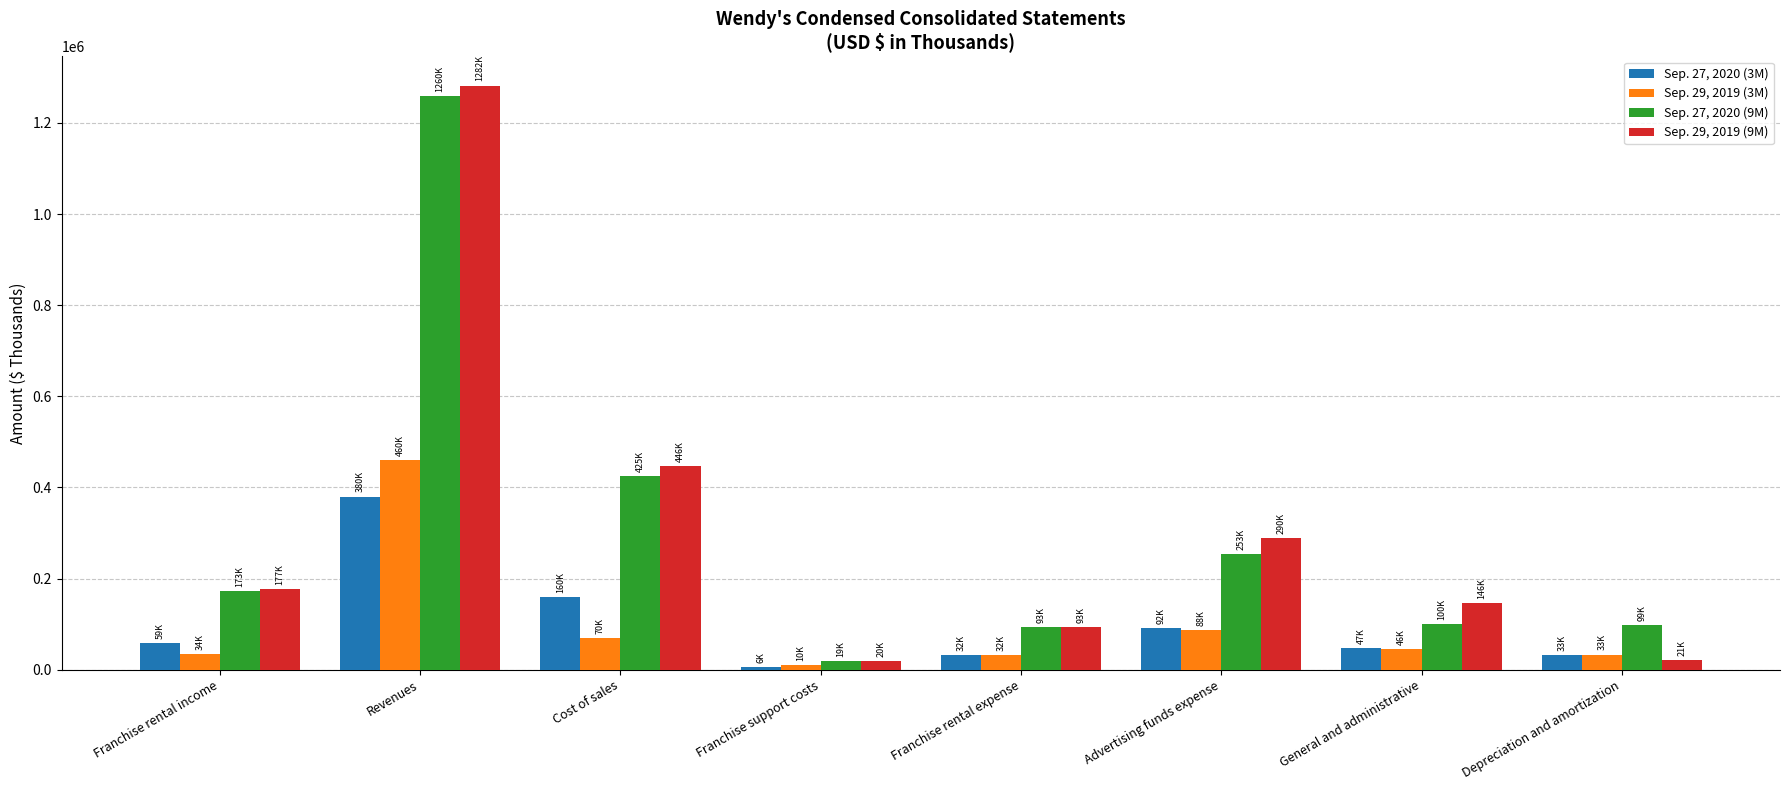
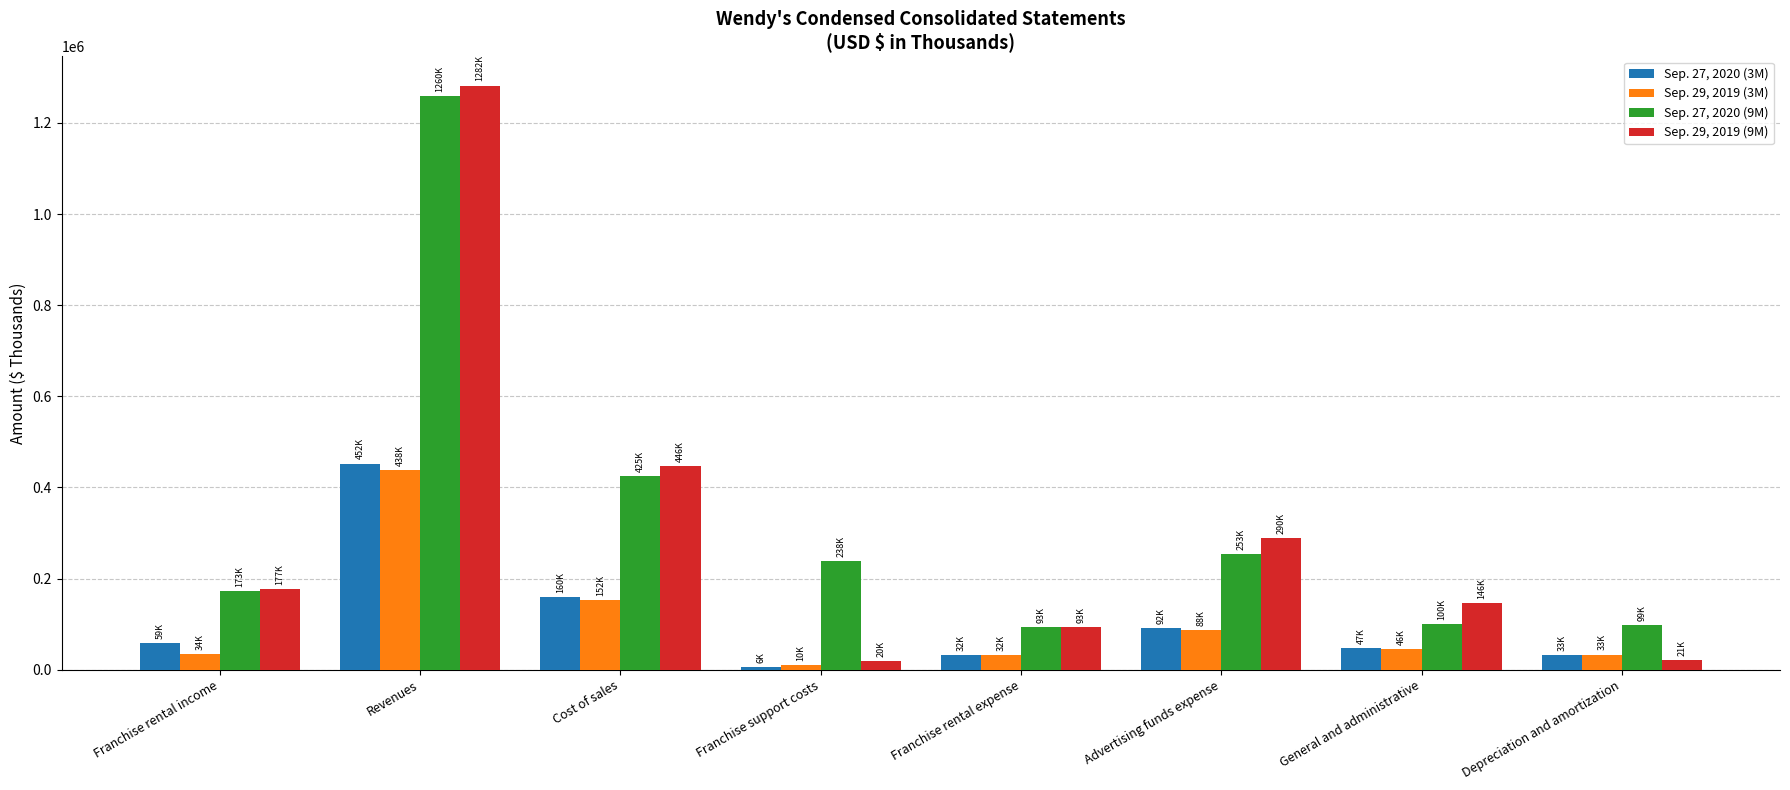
  {
    "Sep. 27, 2020 (3M)": {
      "Franchise rental income": "59K",
-     "Revenues": "380K",
+     "Revenues": "452K",
      "Cost of sales": "160K",
      "Franchise support costs": "6K",
      "Franchise rental expense": "32K",
      "Advertising funds expense": "92K",
      "General and administrative": "47K",
      "Depreciation and amortization": "33K"
    },
    "Sep. 29, 2019 (3M)": {
      "Franchise rental income": "34K",
-     "Revenues": "460K",
-     "Cost of sales": "70K",
+     "Revenues": "438K",
+     "Cost of sales": "152K",
      "Franchise support costs": "10K",
      "Franchise rental expense": "32K",
      "Advertising funds expense": "88K",
      "General and administrative": "46K",
      "Depreciation and amortization": "33K"
    },
    "Sep. 27, 2020 (9M)": {
      "Franchise rental income": "173K",
      "Revenues": "1260K",
      "Cost of sales": "425K",
-     "Franchise support costs": "19K",
+     "Franchise support costs": "238K",
      "Franchise rental expense": "93K",
      "Advertising funds expense": "253K",
      "General and administrative": "100K",
      "Depreciation and amortization": "99K"
    },
    "Sep. 29, 2019 (9M)": {
      "Franchise rental income": "177K",
      "Revenues": "1282K",
      "Cost of sales": "446K",
      "Franchise support costs": "20K",
      "Franchise rental expense": "93K",
      "Advertising funds expense": "290K",
      "General and administrative": "146K",
      "Depreciation and amortization": "21K"
    }
  }
